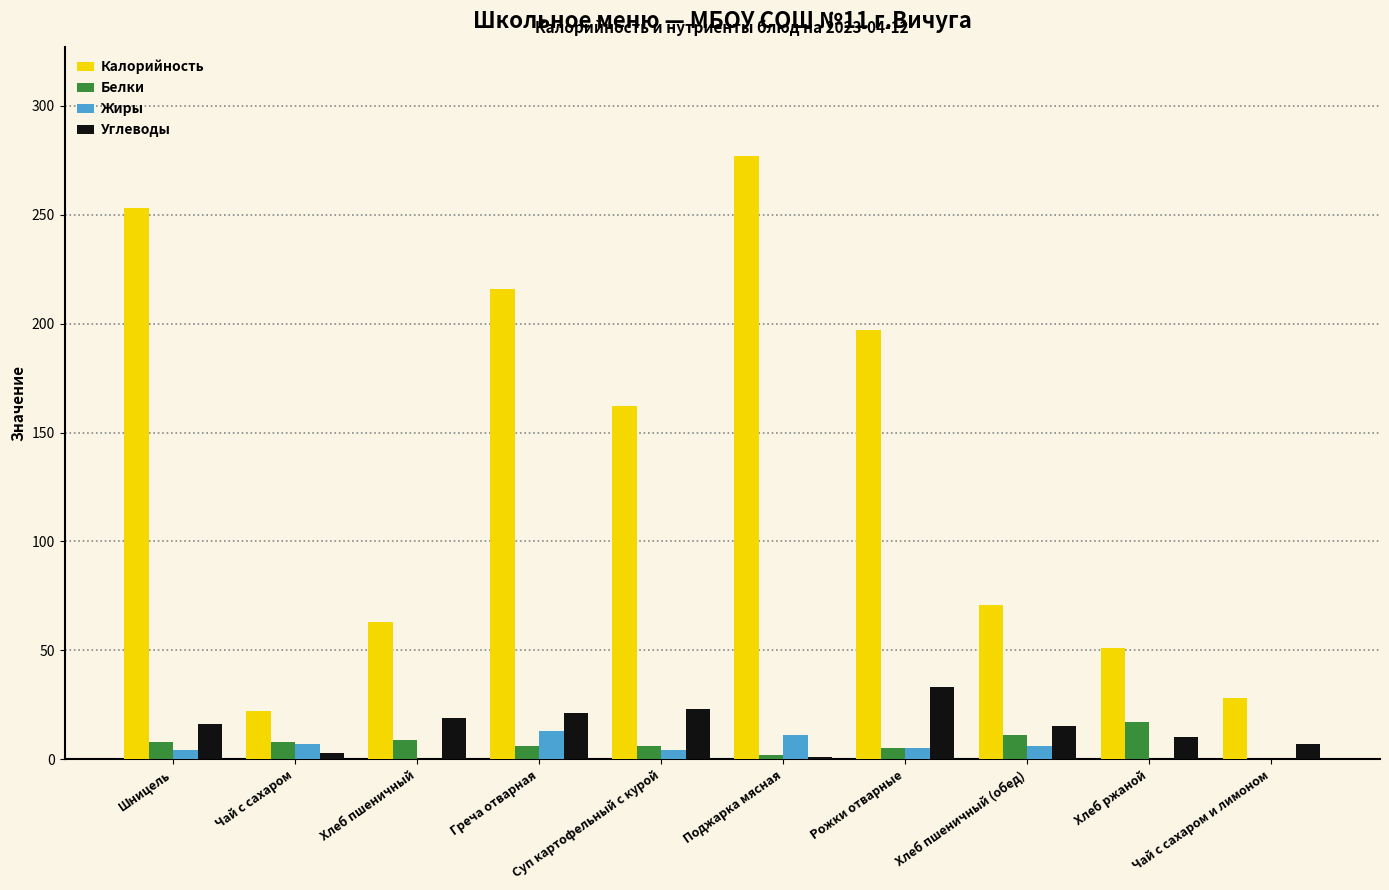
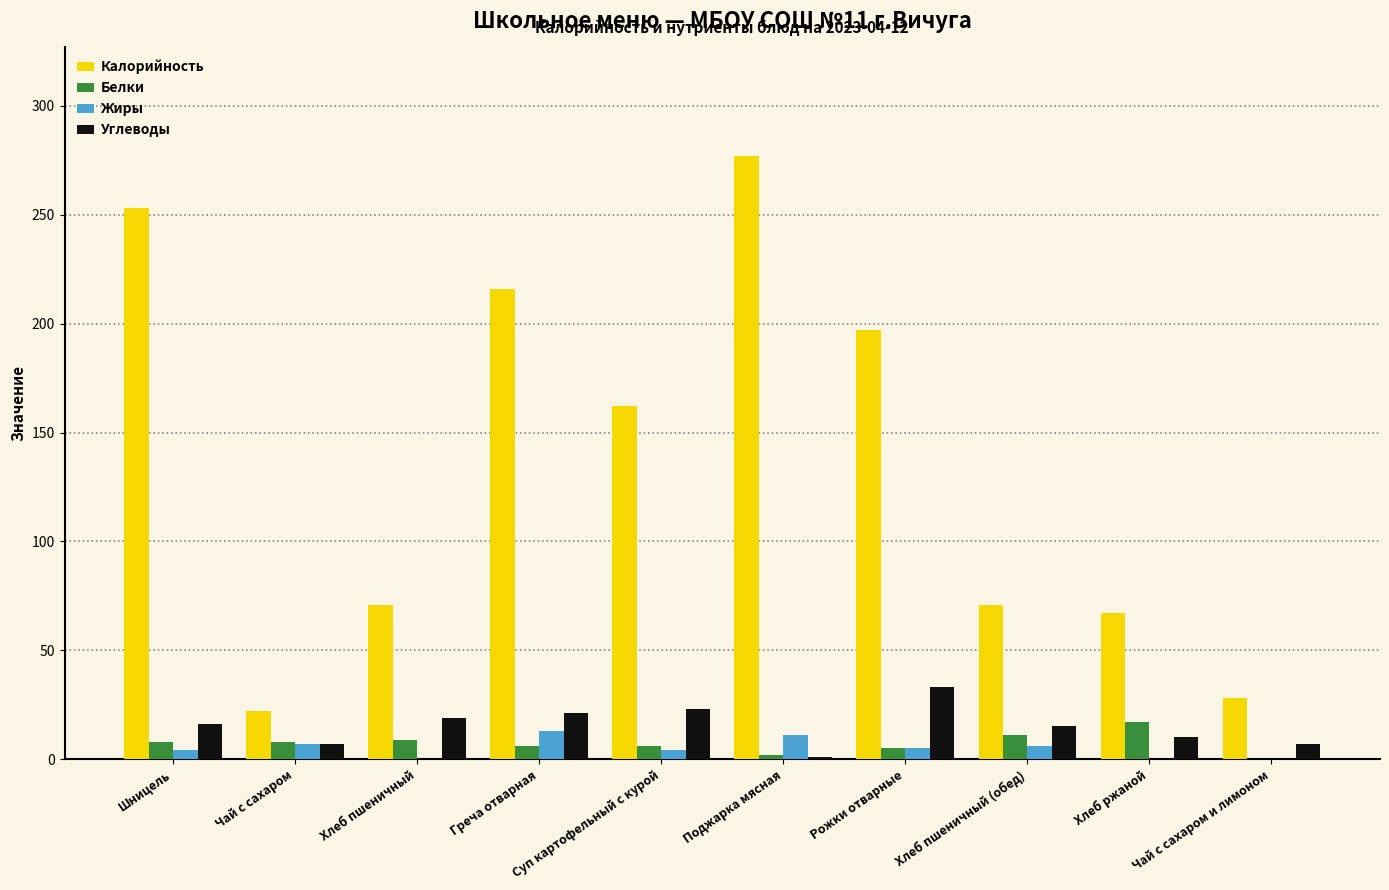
  {
    "Калорийность": {
      "Шницель": 253,
      "Чай с сахаром": 22,
-     "Хлеб пшеничный": 63,
+     "Хлеб пшеничный": 71,
      "Греча отварная": 216,
      "Суп картофельный с курой": 162,
      "Поджарка мясная": 277,
      "Рожки отварные": 197,
      "Хлеб пшеничный (обед)": 71,
-     "Хлеб ржаной": 51,
+     "Хлеб ржаной": 67,
      "Чай с сахаром и лимоном": 28
    },
    "Белки": {
      "Шницель": 8,
      "Чай с сахаром": 8,
      "Хлеб пшеничный": 9,
      "Греча отварная": 6,
      "Суп картофельный с курой": 6,
      "Поджарка мясная": 2,
      "Рожки отварные": 5,
      "Хлеб пшеничный (обед)": 11,
      "Хлеб ржаной": 17,
      "Чай с сахаром и лимоном": 0
    },
    "Жиры": {
      "Шницель": 4,
      "Чай с сахаром": 7,
      "Хлеб пшеничный": 0,
      "Греча отварная": 13,
      "Суп картофельный с курой": 4,
      "Поджарка мясная": 11,
      "Рожки отварные": 5,
      "Хлеб пшеничный (обед)": 6,
      "Хлеб ржаной": 0,
      "Чай с сахаром и лимоном": 0
    },
    "Углеводы": {
      "Шницель": 16,
-     "Чай с сахаром": 3,
+     "Чай с сахаром": 7,
      "Хлеб пшеничный": 19,
      "Греча отварная": 21,
      "Суп картофельный с курой": 23,
      "Рожки отварные": 33,
      "Хлеб пшеничный (обед)": 15,
      "Хлеб ржаной": 10,
      "Чай с сахаром и лимоном": 7
    }
  }
